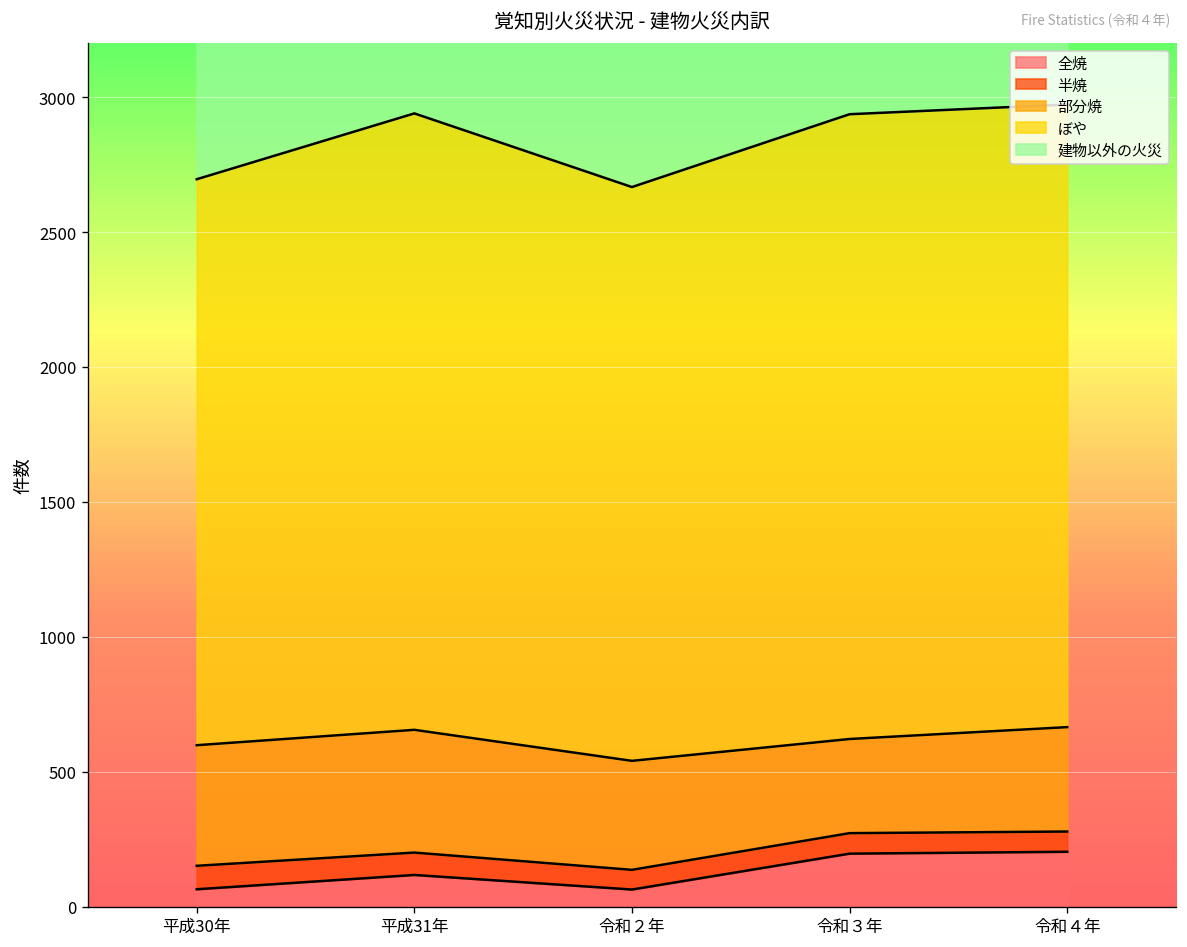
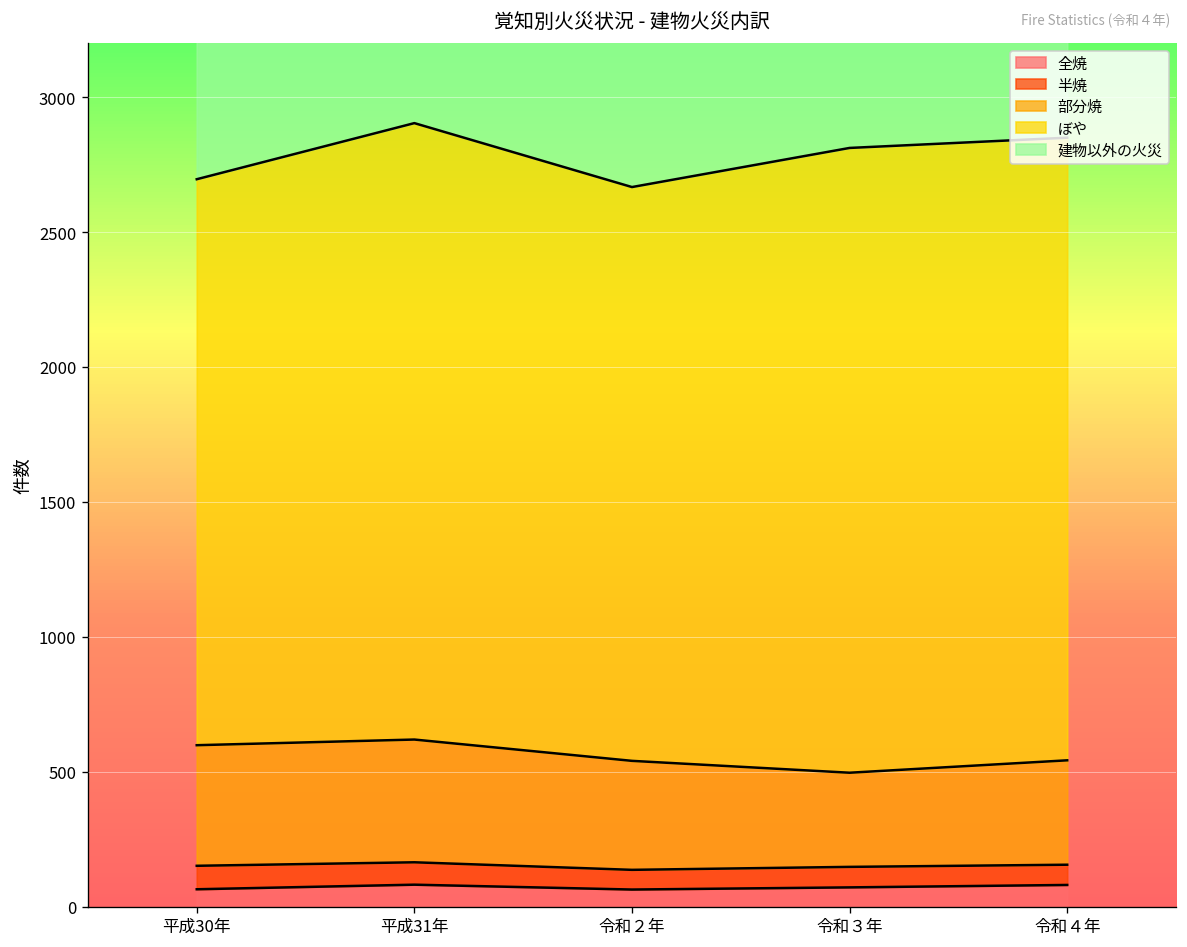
  {
    "全焼": {
      "平成30年": 60,
-     "平成31年": 120,
+     "平成31年": 80,
      "令和２年": 60,
-     "令和３年": 200,
-     "令和４年": 200
+     "令和３年": 70,
+     "令和４年": 80
    },
    "半焼": {
      "平成30年": 90,
      "平成31年": 80,
      "令和２年": 70,
      "令和３年": 80,
      "令和４年": 80
    }
  }
